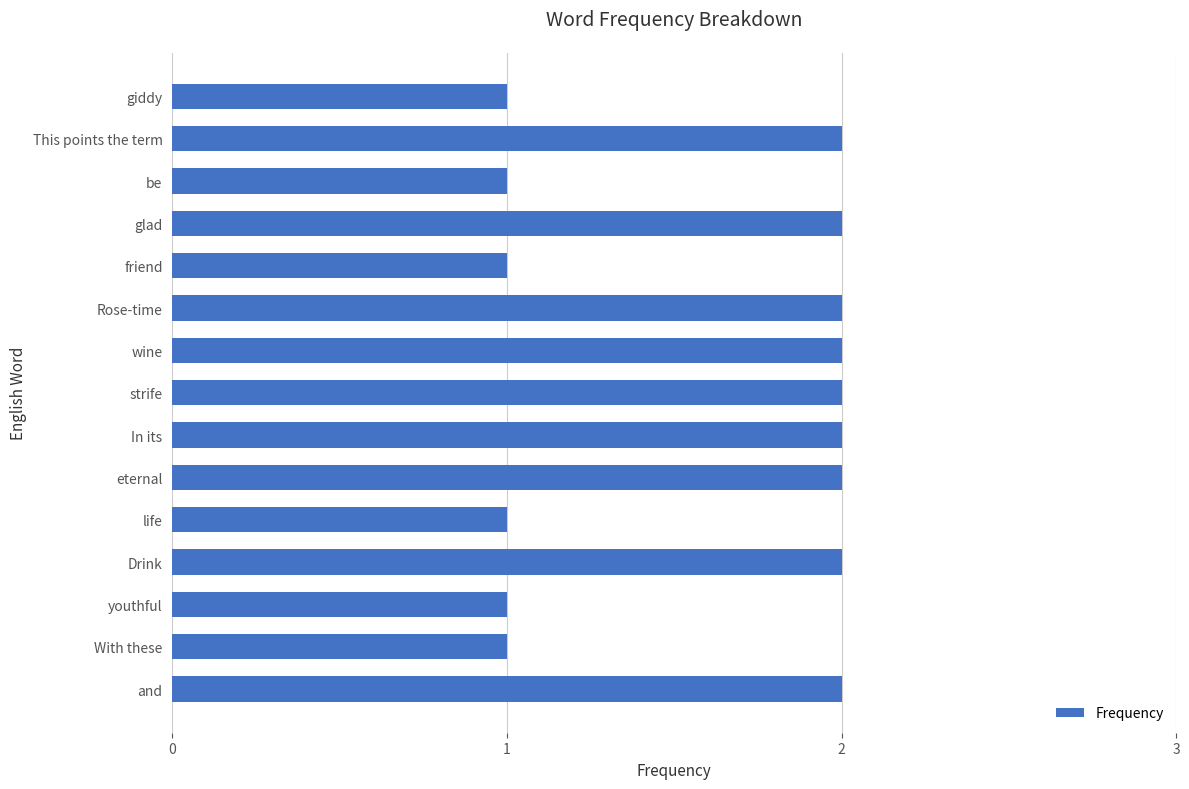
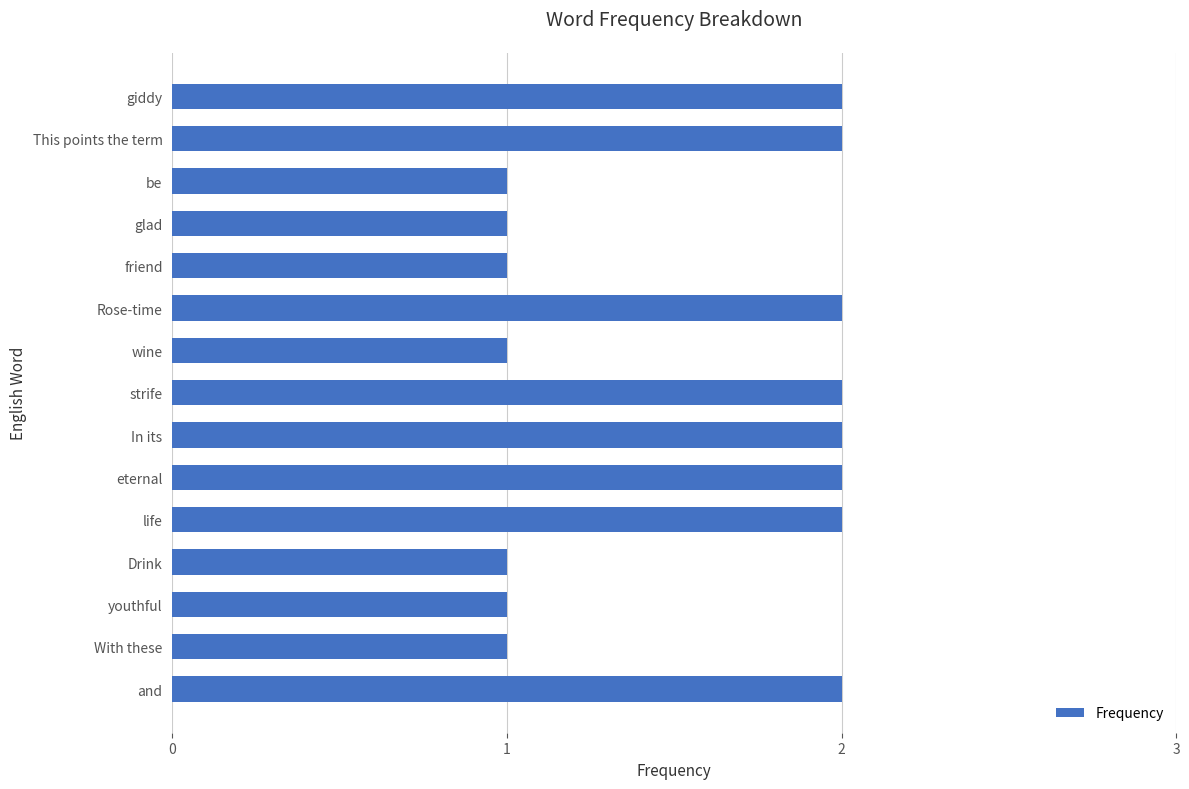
  {
-   "giddy": 1,
+   "giddy": 2,
    "This points the term": 2,
    "be": 1,
-   "glad": 2,
+   "glad": 1,
    "friend": 1,
    "Rose-time": 2,
-   "wine": 2,
+   "wine": 1,
    "strife": 2,
    "In its": 2,
    "eternal": 2,
-   "life": 1,
-   "Drink": 2,
+   "life": 2,
+   "Drink": 1,
    "youthful": 1,
    "With these": 1,
    "and": 2
  }
